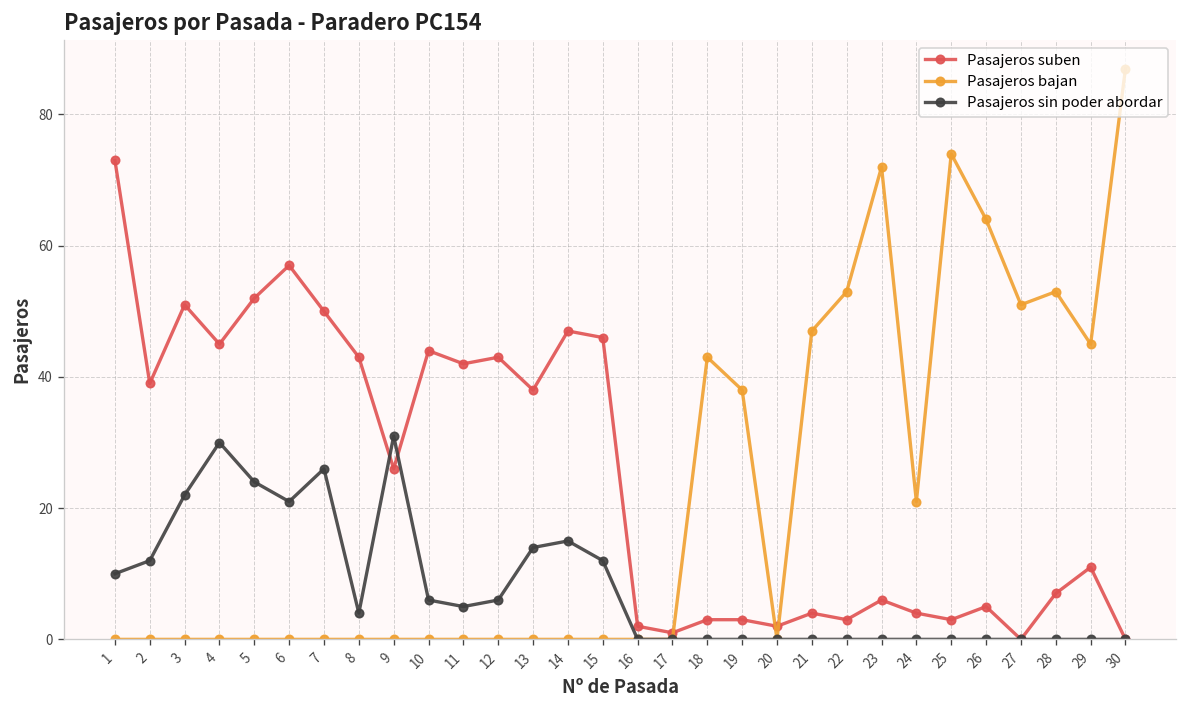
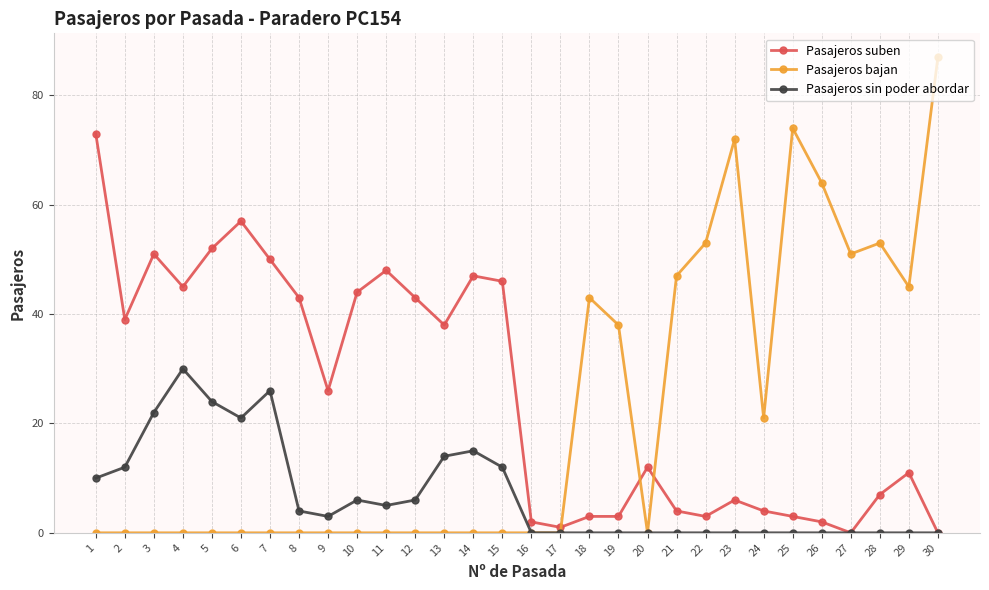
  {
    "Pasajeros suben": {
      "1": 73,
      "2": 39,
      "3": 51,
      "4": 45,
      "5": 52,
      "6": 57,
      "7": 50,
      "8": 43,
      "9": 26,
      "10": 44,
-     "11": 42,
+     "11": 48,
      "12": 43,
      "13": 38,
      "14": 47,
      "15": 46,
      "16": 2,
      "17": 1,
      "18": 3,
      "19": 3,
-     "20": 2,
+     "20": 12,
      "21": 4,
      "22": 3,
      "23": 6,
      "24": 4,
      "25": 3,
-     "26": 5,
+     "26": 2,
      "28": 7,
      "29": 11
    },
    "Pasajeros bajan": {
      "1": 0,
      "2": 0,
      "3": 0,
      "4": 0,
      "5": 0,
      "6": 0,
      "7": 0,
      "8": 0,
      "9": 0,
      "10": 0,
      "11": 0,
      "12": 0,
      "13": 0,
      "14": 0,
      "15": 0,
      "18": 43,
      "19": 38,
      "21": 47,
      "22": 53,
      "23": 72,
      "24": 21,
      "25": 74,
      "26": 64,
      "27": 51,
      "28": 53,
      "29": 45
    },
    "Pasajeros sin poder abordar": {
      "1": 10,
      "2": 12,
      "3": 22,
      "4": 30,
      "5": 24,
      "6": 21,
      "7": 26,
      "8": 4,
-     "9": 31,
+     "9": 3,
      "10": 6,
      "11": 5,
      "12": 6,
      "13": 14,
      "14": 15,
      "15": 12,
      "18": 0,
      "19": 0,
      "21": 0,
      "22": 0,
      "23": 0,
      "24": 0,
      "25": 0,
      "26": 0,
      "28": 0,
      "29": 0
    }
  }
